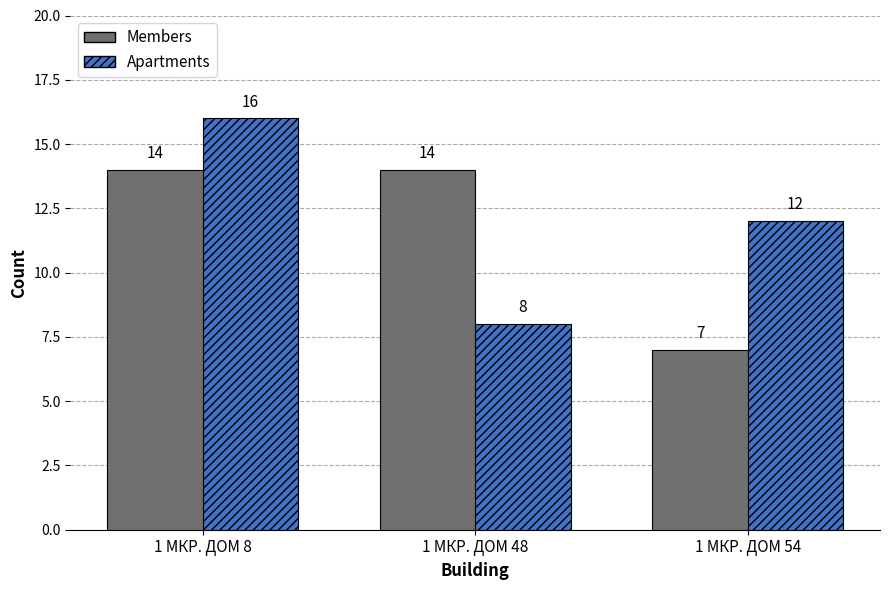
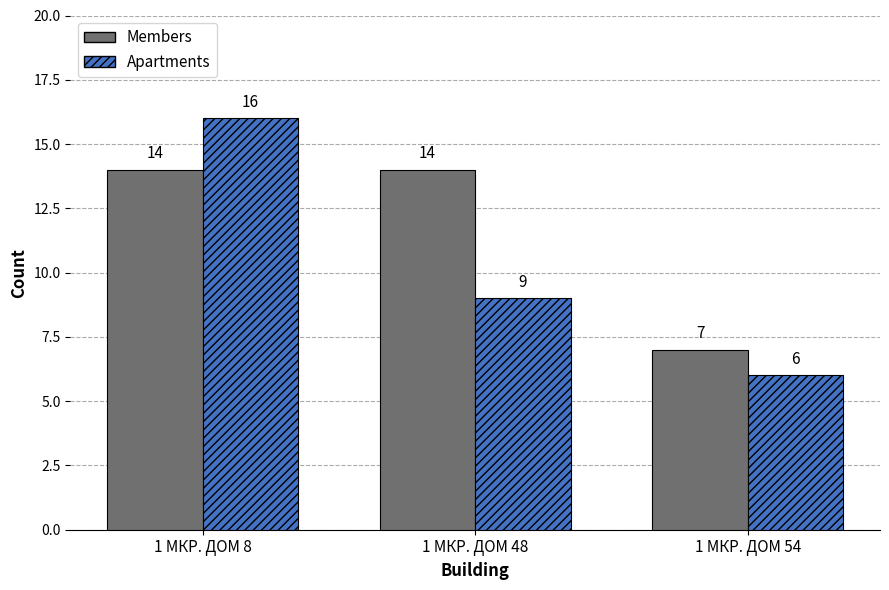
  {
    "Members": {
      "1 МКР. ДОМ 8": 14,
      "1 МКР. ДОМ 48": 14,
      "1 МКР. ДОМ 54": 7
    },
    "Apartments": {
      "1 МКР. ДОМ 8": 16,
-     "1 МКР. ДОМ 48": 8,
-     "1 МКР. ДОМ 54": 12
+     "1 МКР. ДОМ 48": 9,
+     "1 МКР. ДОМ 54": 6
    }
  }
